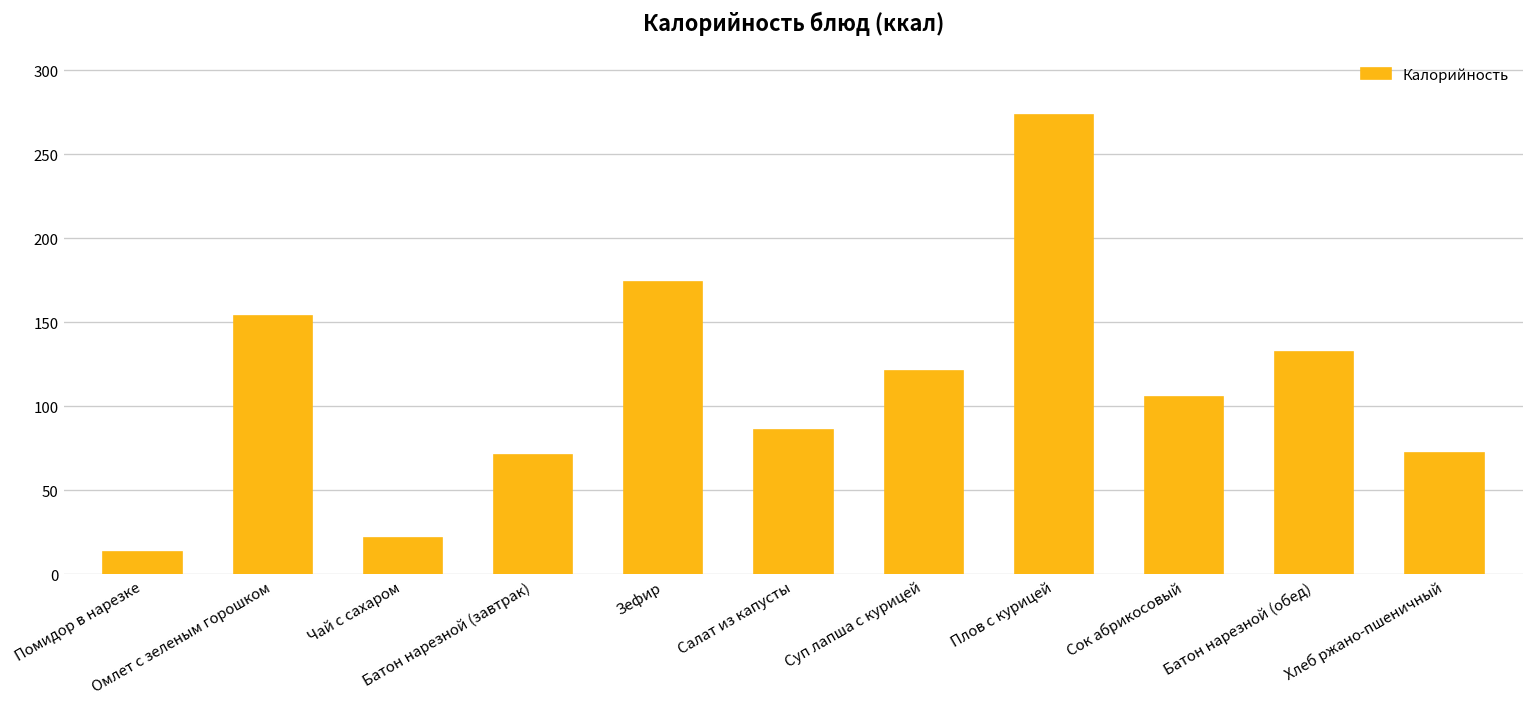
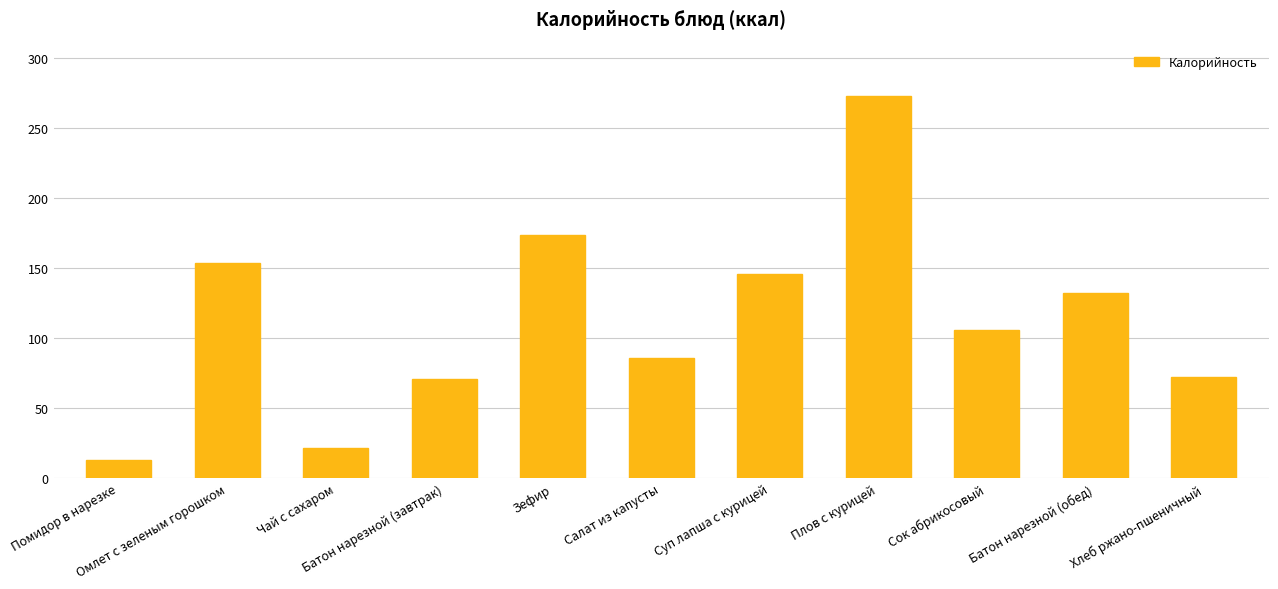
  {
    "Помидор в нарезке": 13,
    "Омлет с зеленым горошком": 154,
    "Чай с сахаром": 21,
    "Батон нарезной (завтрак)": 71,
    "Зефир": 174,
    "Салат из капусты": 86,
-   "Суп лапша с курицей": 121,
+   "Суп лапша с курицей": 146,
    "Плов с курицей": 273,
    "Сок абрикосовый": 106,
    "Батон нарезной (обед)": 132,
    "Хлеб ржано-пшеничный": 72
  }
